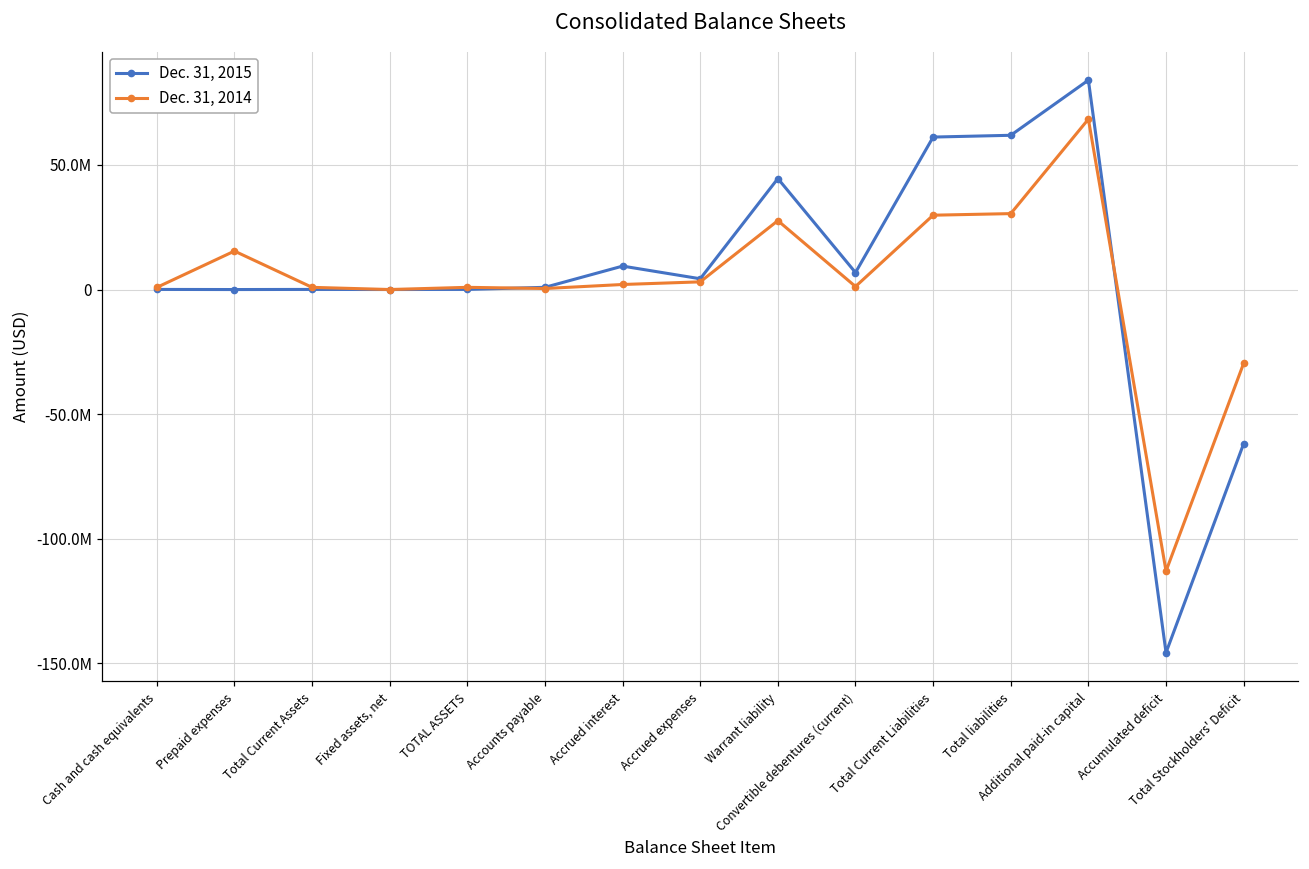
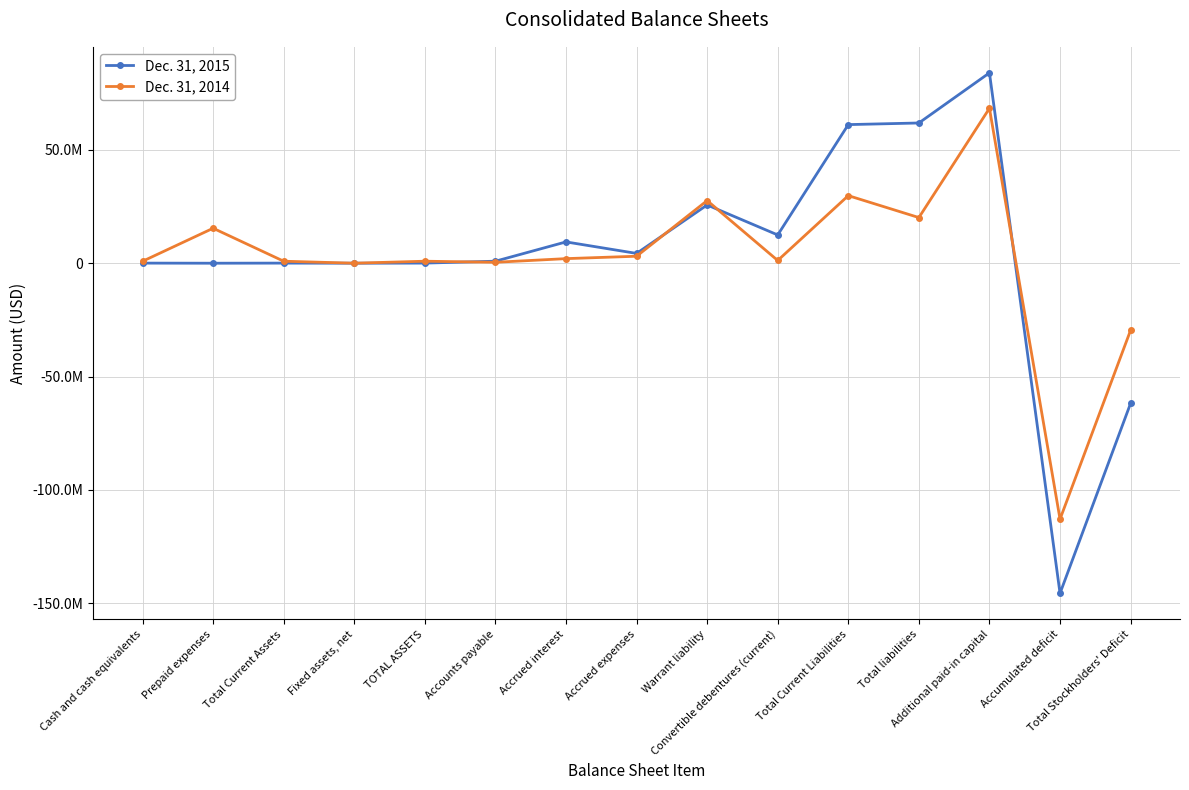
  {
    "Dec. 31, 2015": {
      "Prepaid expenses": 0,
      "Accrued interest": 9000000,
      "Accrued expenses": 4000000,
-     "Warrant liability": 45000000,
-     "Convertible debentures (current)": 7000000,
+     "Warrant liability": 26000000,
+     "Convertible debentures (current)": 12000000,
      "Total Current Liabilities": 61000000,
      "Total liabilities": 62000000,
      "Additional paid-in capital": 84000000,
      "Accumulated deficit": -146000000,
      "Total Stockholders' Deficit": -62000000
    },
    "Dec. 31, 2014": {
      "Prepaid expenses": 15000000,
      "Accrued interest": 2000000,
      "Accrued expenses": 3000000,
      "Warrant liability": 28000000,
      "Convertible debentures (current)": 1000000,
      "Total Current Liabilities": 30000000,
-     "Total liabilities": 30000000,
+     "Total liabilities": 20000000,
      "Additional paid-in capital": 68000000,
      "Accumulated deficit": -113000000,
      "Total Stockholders' Deficit": -30000000
    }
  }
